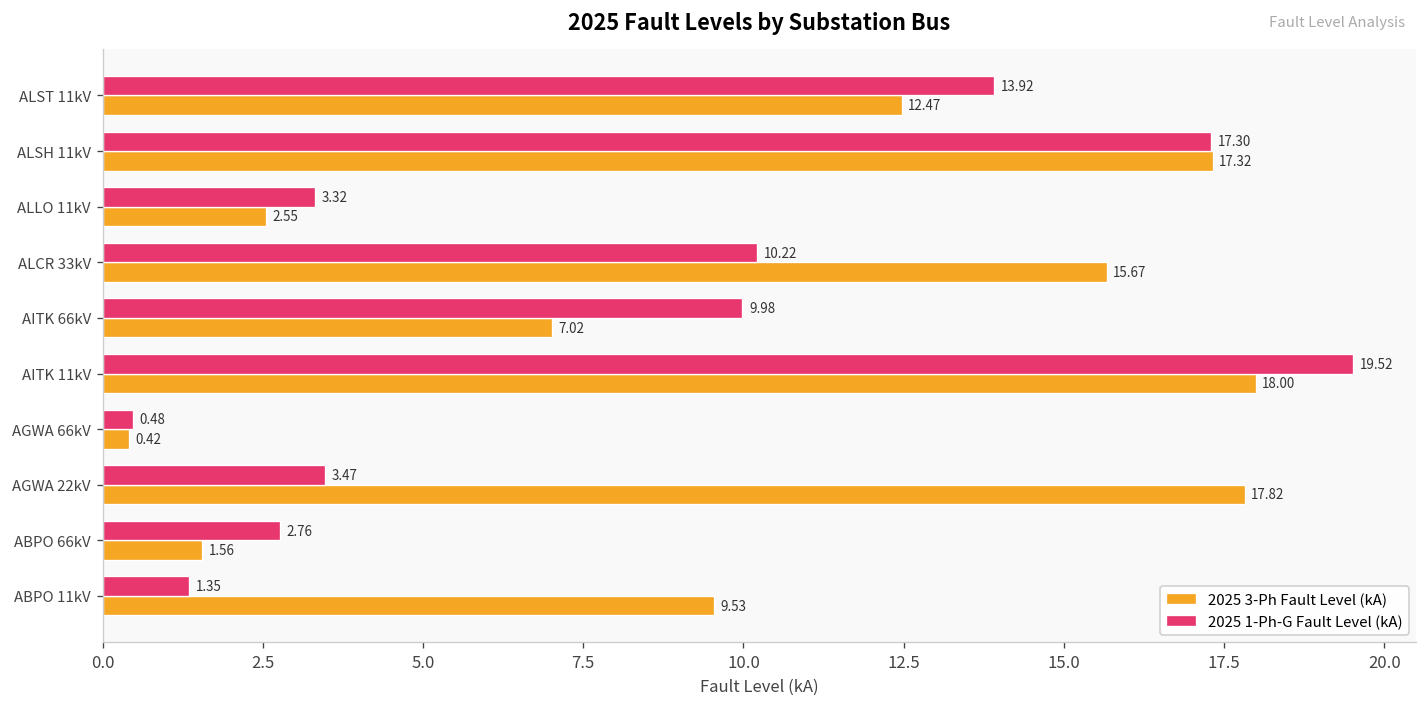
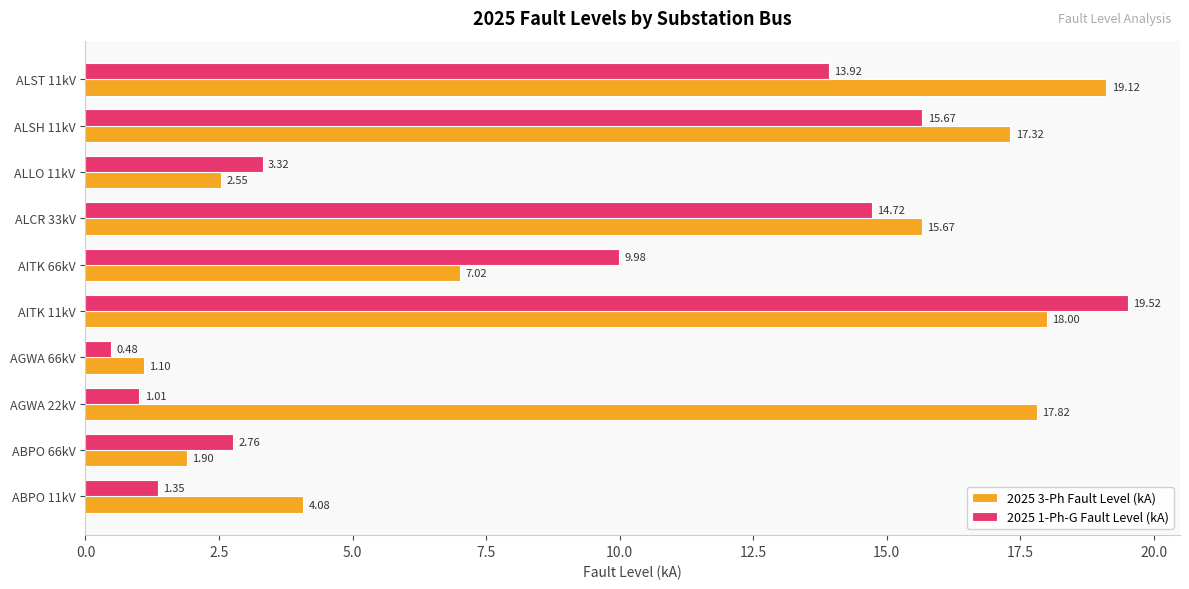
  {
    "2025 3-Ph Fault Level (kA)": {
-     "ALST 11kV": 12.47,
+     "ALST 11kV": 19.12,
      "ALSH 11kV": 17.32,
      "ALLO 11kV": 2.55,
      "ALCR 33kV": 15.67,
      "AITK 66kV": 7.02,
      "AITK 11kV": 18.00,
-     "AGWA 66kV": 0.42,
+     "AGWA 66kV": 1.10,
      "AGWA 22kV": 17.82,
-     "ABPO 66kV": 1.56,
-     "ABPO 11kV": 9.53
+     "ABPO 66kV": 1.90,
+     "ABPO 11kV": 4.08
    },
    "2025 1-Ph-G Fault Level (kA)": {
      "ALST 11kV": 13.92,
-     "ALSH 11kV": 17.30,
+     "ALSH 11kV": 15.67,
      "ALLO 11kV": 3.32,
-     "ALCR 33kV": 10.22,
+     "ALCR 33kV": 14.72,
      "AITK 66kV": 9.98,
      "AITK 11kV": 19.52,
      "AGWA 66kV": 0.48,
-     "AGWA 22kV": 3.47,
+     "AGWA 22kV": 1.01,
      "ABPO 66kV": 2.76,
      "ABPO 11kV": 1.35
    }
  }
